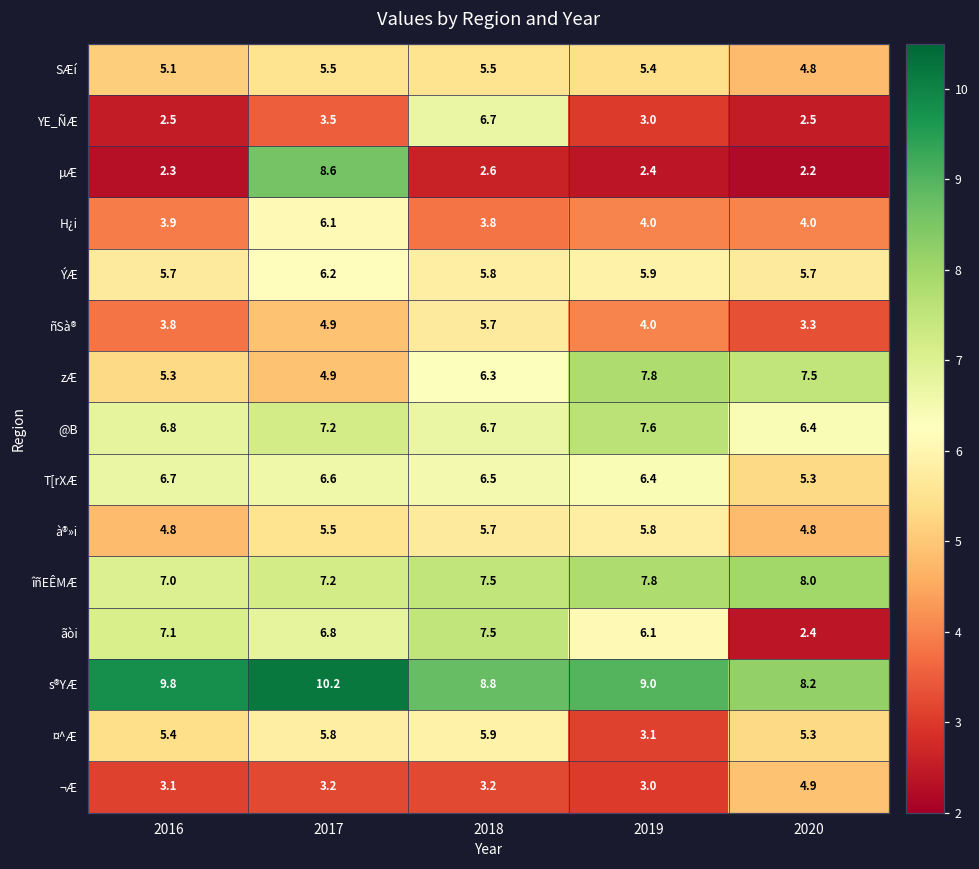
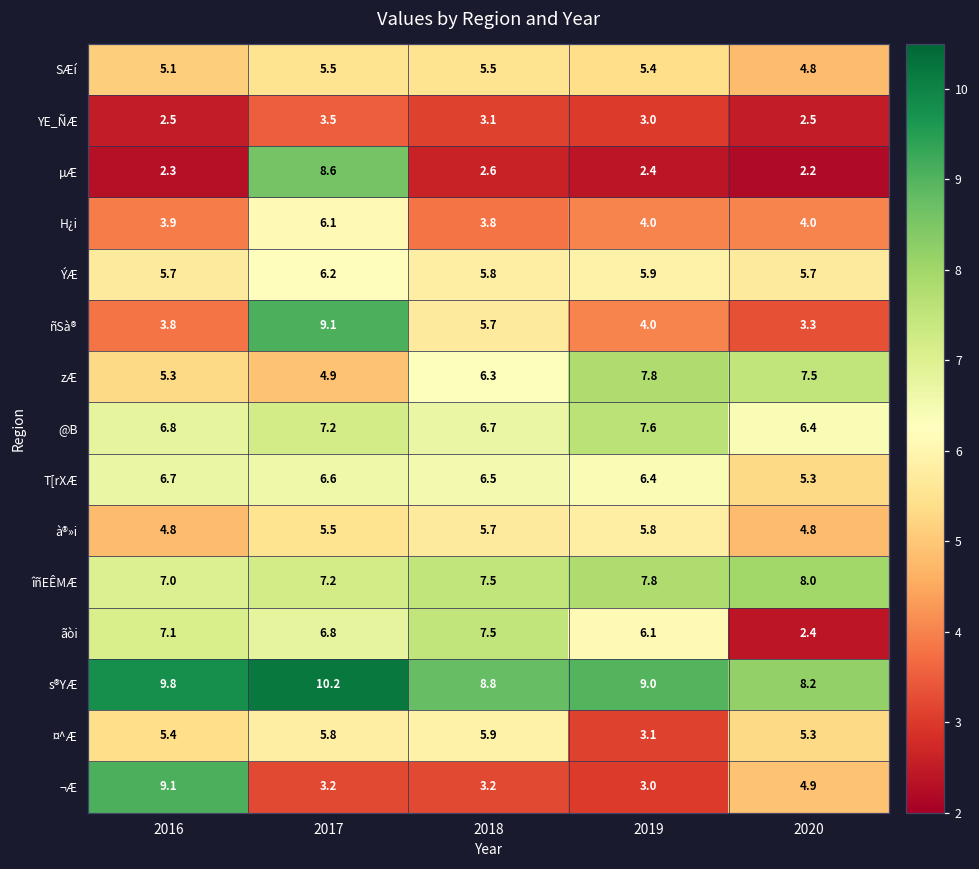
  {
    "SÆí": {
      "2016": 5.1,
      "2017": 5.5,
      "2018": 5.5,
      "2019": 5.4,
      "2020": 4.8
    },
    "YE_ÑÆ": {
      "2016": 2.5,
      "2017": 3.5,
-     "2018": 6.7,
+     "2018": 3.1,
      "2019": 3.0,
      "2020": 2.5
    },
    "µÆ": {
      "2016": 2.3,
      "2017": 8.6,
      "2018": 2.6,
      "2019": 2.4,
      "2020": 2.2
    },
    "H¿i": {
      "2016": 3.9,
      "2017": 6.1,
      "2018": 3.8,
      "2019": 4.0,
      "2020": 4.0
    },
    "ÝÆ": {
      "2016": 5.7,
      "2017": 6.2,
      "2018": 5.8,
      "2019": 5.9,
      "2020": 5.7
    },
    "ñSà®": {
      "2016": 3.8,
-     "2017": 4.9,
+     "2017": 9.1,
      "2018": 5.7,
      "2019": 4.0,
      "2020": 3.3
    },
    "zÆ": {
      "2016": 5.3,
      "2017": 4.9,
      "2018": 6.3,
      "2019": 7.8,
      "2020": 7.5
    },
    "@B": {
      "2016": 6.8,
      "2017": 7.2,
      "2018": 6.7,
      "2019": 7.6,
      "2020": 6.4
    },
    "T[rXÆ": {
      "2016": 6.7,
      "2017": 6.6,
      "2018": 6.5,
      "2019": 6.4,
      "2020": 5.3
    },
    "à®»i": {
      "2016": 4.8,
      "2017": 5.5,
      "2018": 5.7,
      "2019": 5.8,
      "2020": 4.8
    },
    "îñEÊMÆ": {
      "2016": 7.0,
      "2017": 7.2,
      "2018": 7.5,
      "2019": 7.8,
      "2020": 8.0
    },
    "ãòi": {
      "2016": 7.1,
      "2017": 6.8,
      "2018": 7.5,
      "2019": 6.1,
      "2020": 2.4
    },
    "s®YÆ": {
      "2016": 9.8,
      "2017": 10.2,
      "2018": 8.8,
      "2019": 9.0,
      "2020": 8.2
    },
    "¤^Æ": {
      "2016": 5.4,
      "2017": 5.8,
      "2018": 5.9,
      "2019": 3.1,
      "2020": 5.3
    },
    "¬Æ": {
-     "2016": 3.1,
+     "2016": 9.1,
      "2017": 3.2,
      "2018": 3.2,
      "2019": 3.0,
      "2020": 4.9
    }
  }
